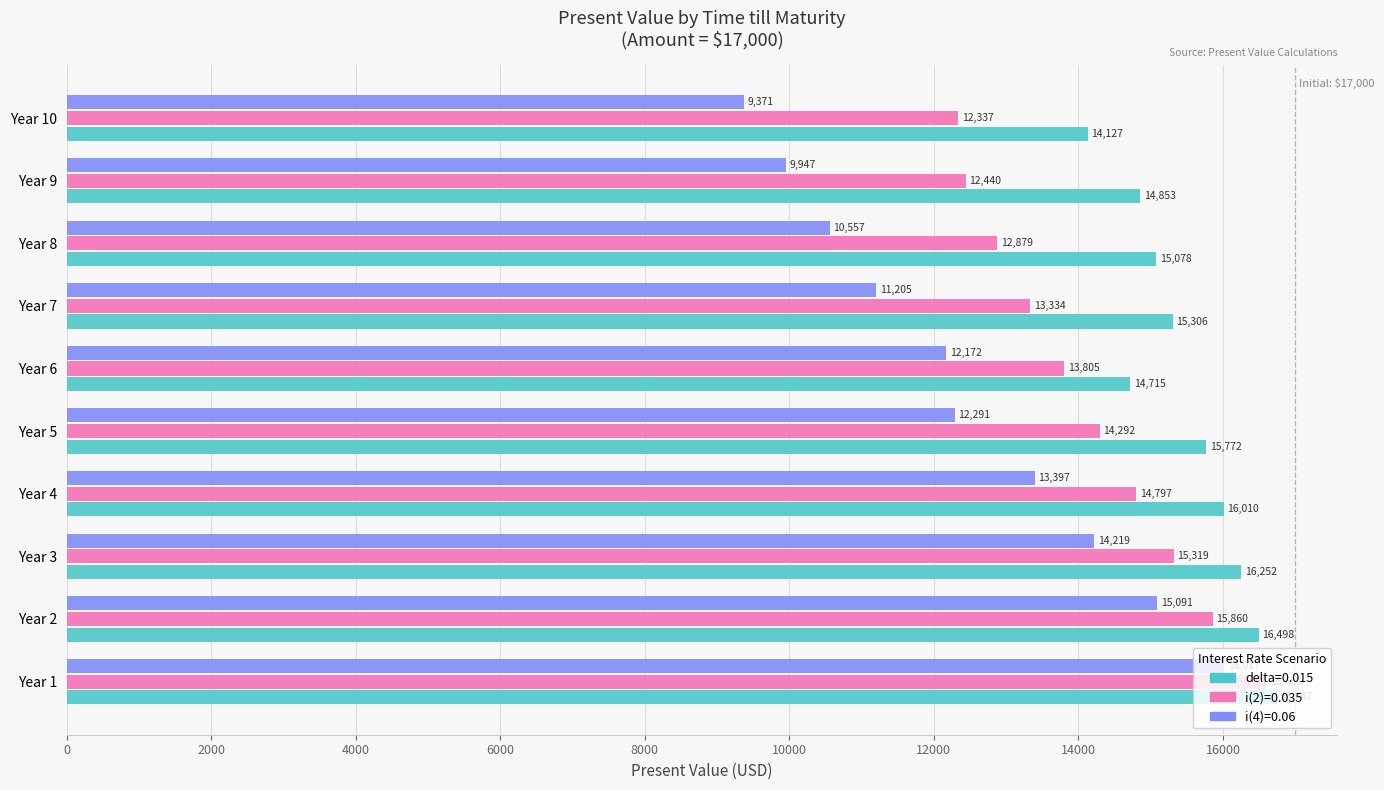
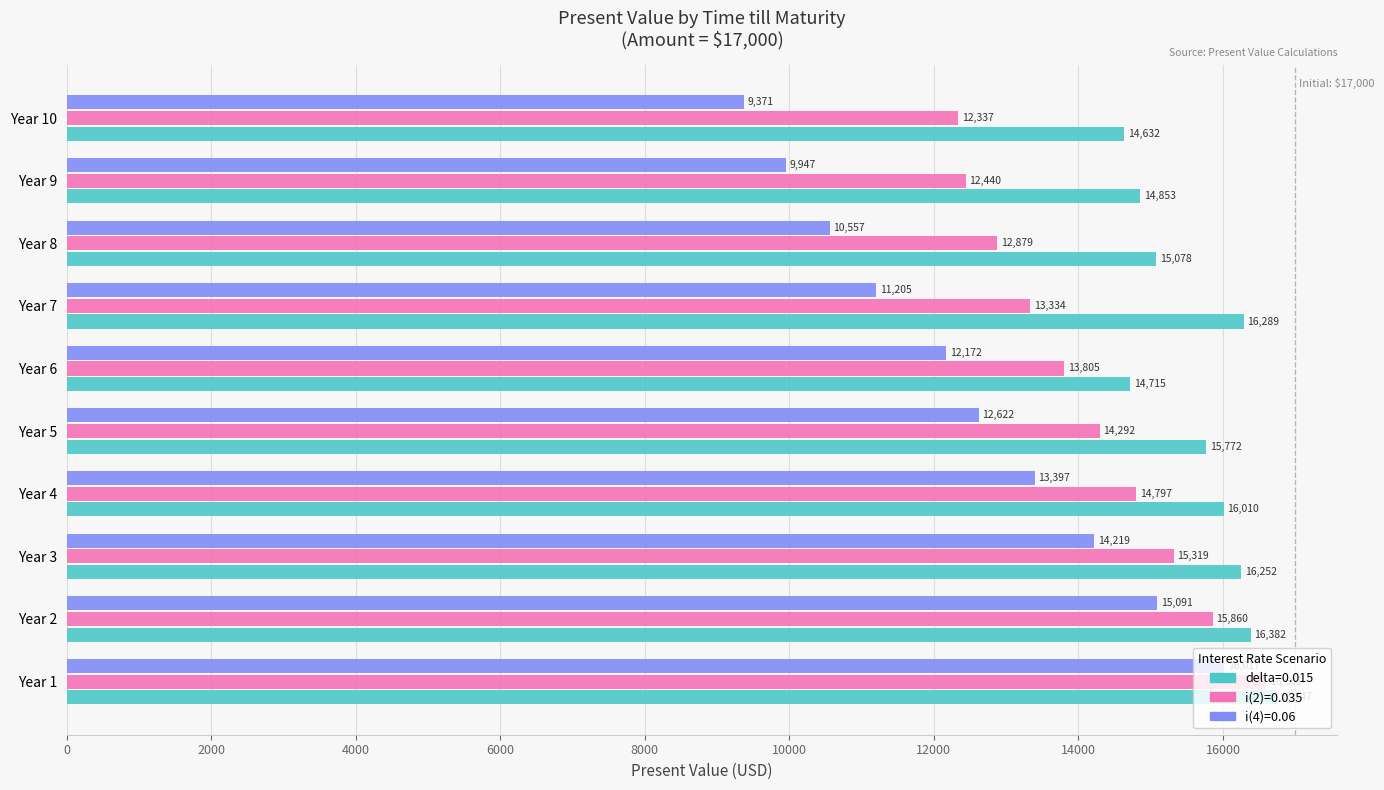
  {
    "delta=0.015": {
-     "Year 10": "14,127",
+     "Year 10": "14,632",
      "Year 9": "14,853",
      "Year 8": "15,078",
-     "Year 7": "15,306",
+     "Year 7": "16,289",
      "Year 6": "14,715",
      "Year 5": "15,772",
      "Year 4": "16,010",
      "Year 3": "16,252",
-     "Year 2": "16,498"
+     "Year 2": "16,382"
    },
    "i(2)=0.035": {
      "Year 10": "12,337",
      "Year 9": "12,440",
      "Year 8": "12,879",
      "Year 7": "13,334",
      "Year 6": "13,805",
      "Year 5": "14,292",
      "Year 4": "14,797",
      "Year 3": "15,319",
      "Year 2": "15,860"
    },
    "i(4)=0.06": {
      "Year 10": "9,371",
      "Year 9": "9,947",
      "Year 8": "10,557",
      "Year 7": "11,205",
      "Year 6": "12,172",
-     "Year 5": "12,291",
+     "Year 5": "12,622",
      "Year 4": "13,397",
      "Year 3": "14,219",
      "Year 2": "15,091"
    }
  }
